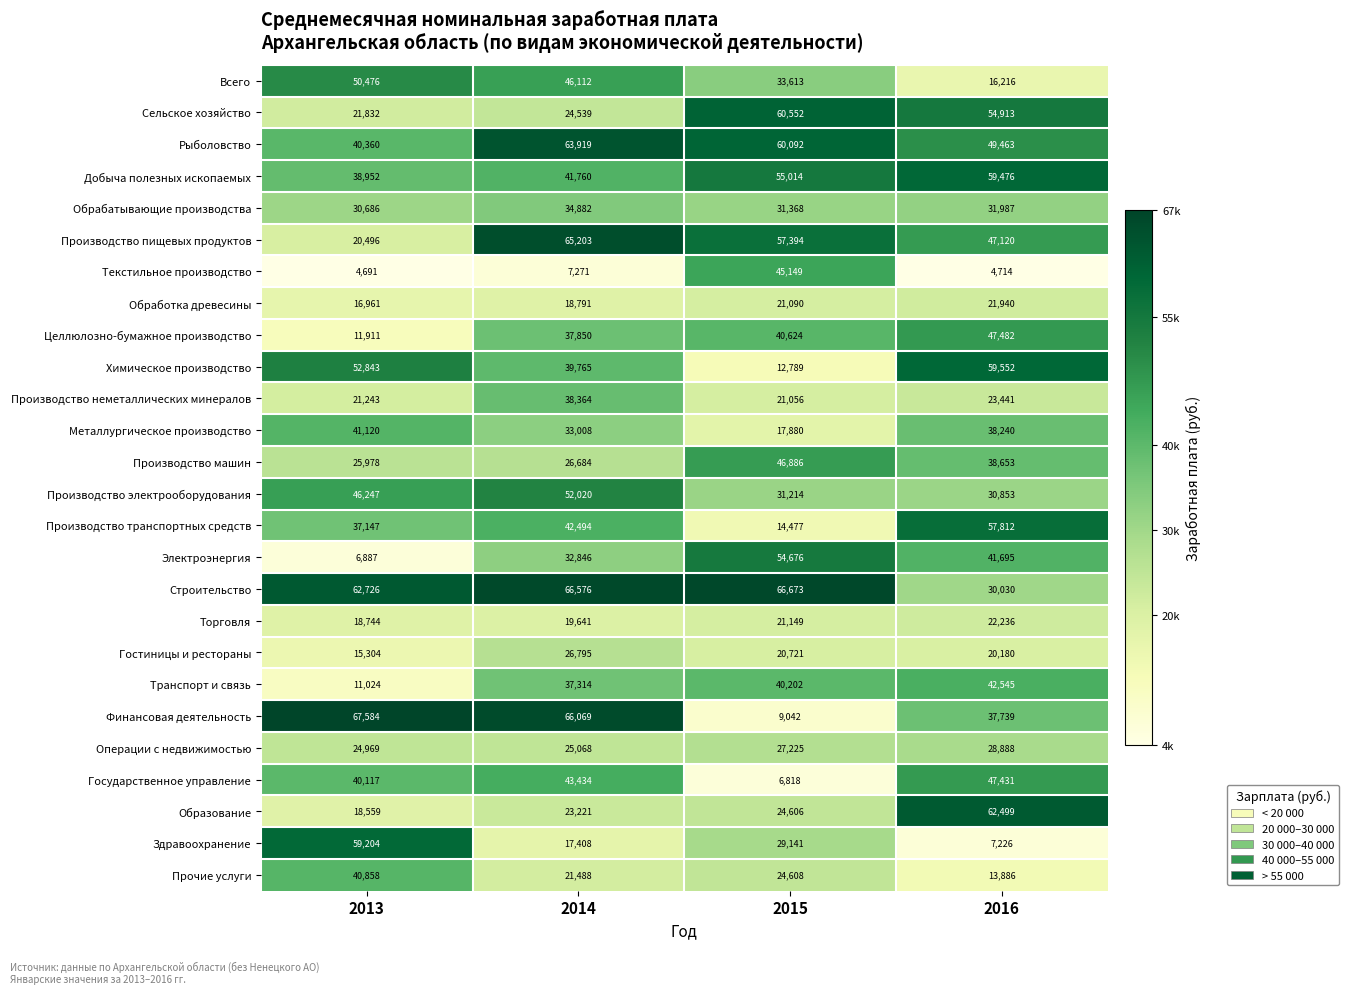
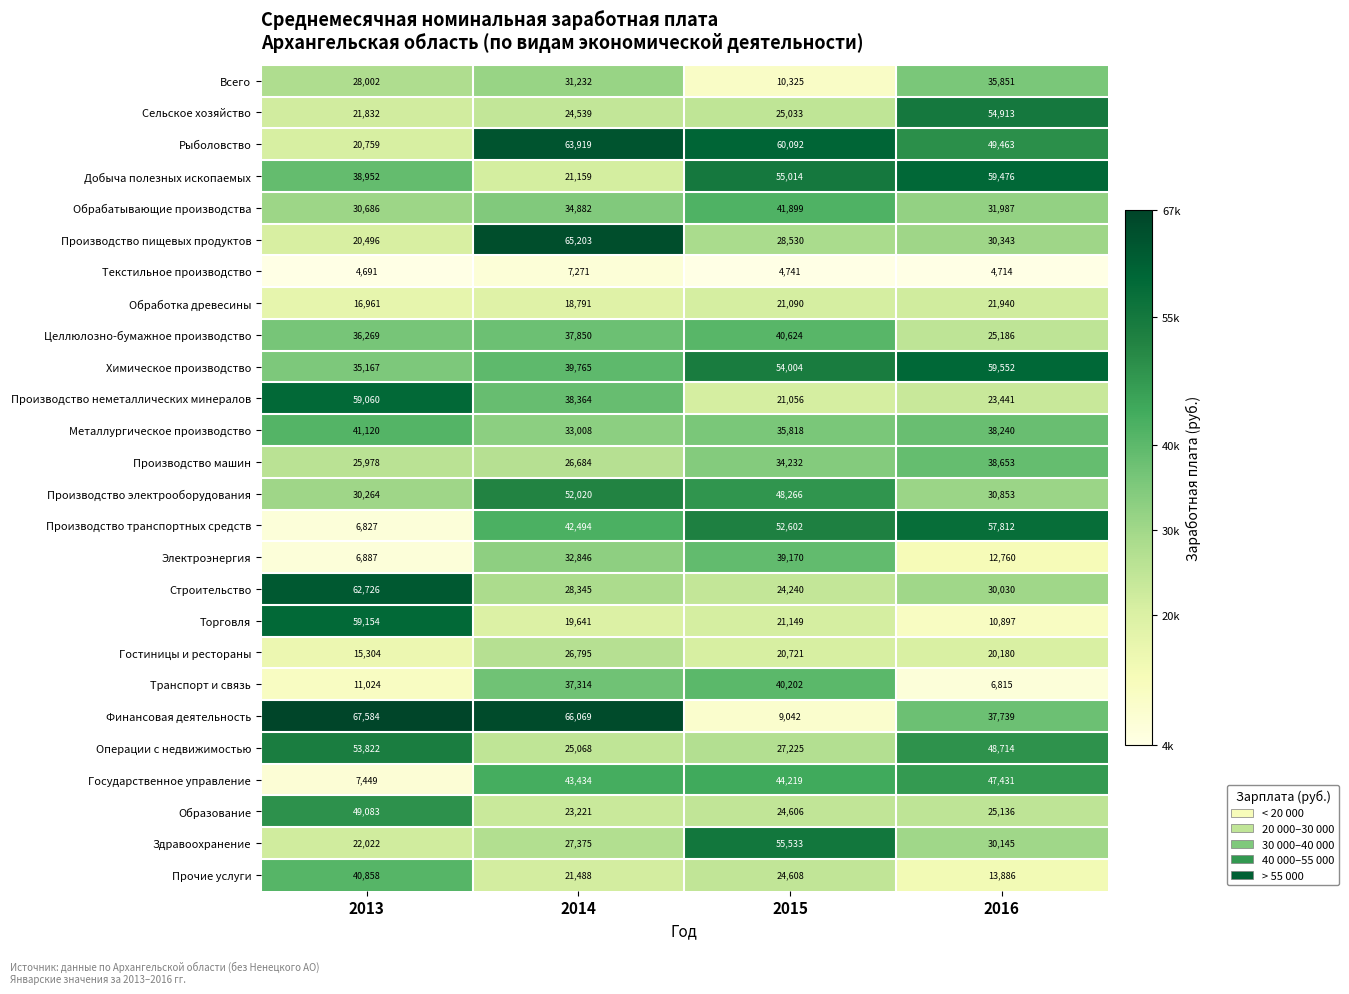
  {
    "Всего": {
-     "2013": "50,476",
-     "2014": "46,112",
-     "2015": "33,613",
-     "2016": "16,216"
+     "2013": "28,002",
+     "2014": "31,232",
+     "2015": "10,325",
+     "2016": "35,851"
    },
    "Сельское хозяйство": {
      "2013": "21,832",
      "2014": "24,539",
-     "2015": "60,552",
+     "2015": "25,033",
      "2016": "54,913"
    },
    "Рыболовство": {
-     "2013": "40,360",
+     "2013": "20,759",
      "2014": "63,919",
      "2015": "60,092",
      "2016": "49,463"
    },
    "Добыча полезных ископаемых": {
      "2013": "38,952",
-     "2014": "41,760",
+     "2014": "21,159",
      "2015": "55,014",
      "2016": "59,476"
    },
    "Обрабатывающие производства": {
      "2013": "30,686",
      "2014": "34,882",
-     "2015": "31,368",
+     "2015": "41,899",
      "2016": "31,987"
    },
    "Производство пищевых продуктов": {
      "2013": "20,496",
      "2014": "65,203",
-     "2015": "57,394",
-     "2016": "47,120"
+     "2015": "28,530",
+     "2016": "30,343"
    },
    "Текстильное производство": {
      "2013": "4,691",
      "2014": "7,271",
-     "2015": "45,149",
+     "2015": "4,741",
      "2016": "4,714"
    },
    "Обработка древесины": {
      "2013": "16,961",
      "2014": "18,791",
      "2015": "21,090",
      "2016": "21,940"
    },
    "Целлюлозно-бумажное производство": {
-     "2013": "11,911",
+     "2013": "36,269",
      "2014": "37,850",
      "2015": "40,624",
-     "2016": "47,482"
+     "2016": "25,186"
    },
    "Химическое производство": {
-     "2013": "52,843",
+     "2013": "35,167",
      "2014": "39,765",
-     "2015": "12,789",
+     "2015": "54,004",
      "2016": "59,552"
    },
    "Производство неметаллических минералов": {
-     "2013": "21,243",
+     "2013": "59,060",
      "2014": "38,364",
      "2015": "21,056",
      "2016": "23,441"
    },
    "Металлургическое производство": {
      "2013": "41,120",
      "2014": "33,008",
-     "2015": "17,880",
+     "2015": "35,818",
      "2016": "38,240"
    },
    "Производство машин": {
      "2013": "25,978",
      "2014": "26,684",
-     "2015": "46,886",
+     "2015": "34,232",
      "2016": "38,653"
    },
    "Производство электрооборудования": {
-     "2013": "46,247",
+     "2013": "30,264",
      "2014": "52,020",
-     "2015": "31,214",
+     "2015": "48,266",
      "2016": "30,853"
    },
    "Производство транспортных средств": {
-     "2013": "37,147",
+     "2013": "6,827",
      "2014": "42,494",
-     "2015": "14,477",
+     "2015": "52,602",
      "2016": "57,812"
    },
    "Электроэнергия": {
      "2013": "6,887",
      "2014": "32,846",
-     "2015": "54,676",
-     "2016": "41,695"
+     "2015": "39,170",
+     "2016": "12,760"
    },
    "Строительство": {
      "2013": "62,726",
-     "2014": "66,576",
-     "2015": "66,673",
+     "2014": "28,345",
+     "2015": "24,240",
      "2016": "30,030"
    },
    "Торговля": {
-     "2013": "18,744",
+     "2013": "59,154",
      "2014": "19,641",
      "2015": "21,149",
-     "2016": "22,236"
+     "2016": "10,897"
    },
    "Гостиницы и рестораны": {
      "2013": "15,304",
      "2014": "26,795",
      "2015": "20,721",
      "2016": "20,180"
    },
    "Транспорт и связь": {
      "2013": "11,024",
      "2014": "37,314",
      "2015": "40,202",
-     "2016": "42,545"
+     "2016": "6,815"
    },
    "Финансовая деятельность": {
      "2013": "67,584",
      "2014": "66,069",
      "2015": "9,042",
      "2016": "37,739"
    },
    "Операции с недвижимостью": {
-     "2013": "24,969",
+     "2013": "53,822",
      "2014": "25,068",
      "2015": "27,225",
-     "2016": "28,888"
+     "2016": "48,714"
    },
    "Государственное управление": {
-     "2013": "40,117",
+     "2013": "7,449",
      "2014": "43,434",
-     "2015": "6,818",
+     "2015": "44,219",
      "2016": "47,431"
    },
    "Образование": {
-     "2013": "18,559",
+     "2013": "49,083",
      "2014": "23,221",
      "2015": "24,606",
-     "2016": "62,499"
+     "2016": "25,136"
    },
    "Здравоохранение": {
-     "2013": "59,204",
-     "2014": "17,408",
-     "2015": "29,141",
-     "2016": "7,226"
+     "2013": "22,022",
+     "2014": "27,375",
+     "2015": "55,533",
+     "2016": "30,145"
    },
    "Прочие услуги": {
      "2013": "40,858",
      "2014": "21,488",
      "2015": "24,608",
      "2016": "13,886"
    }
  }
